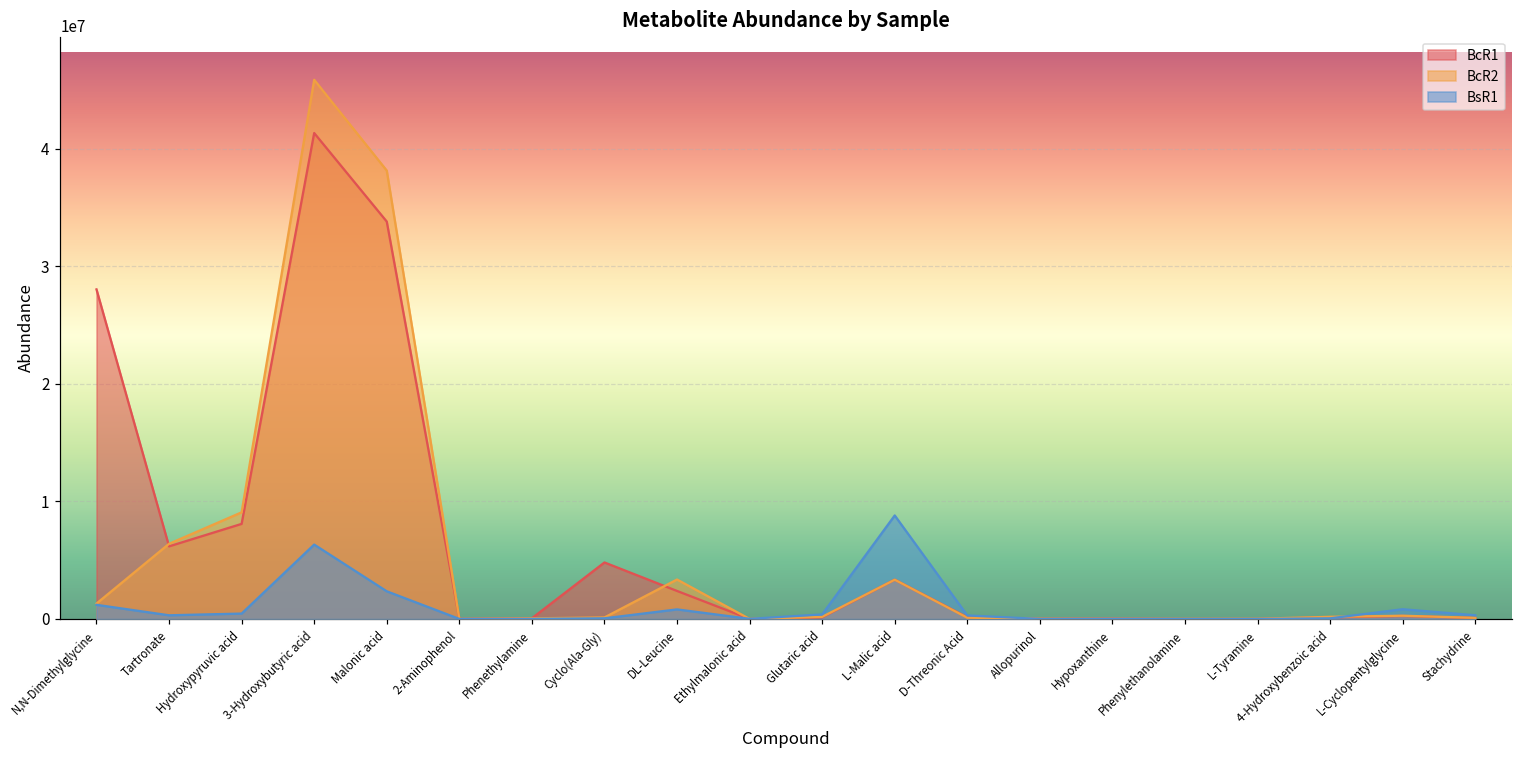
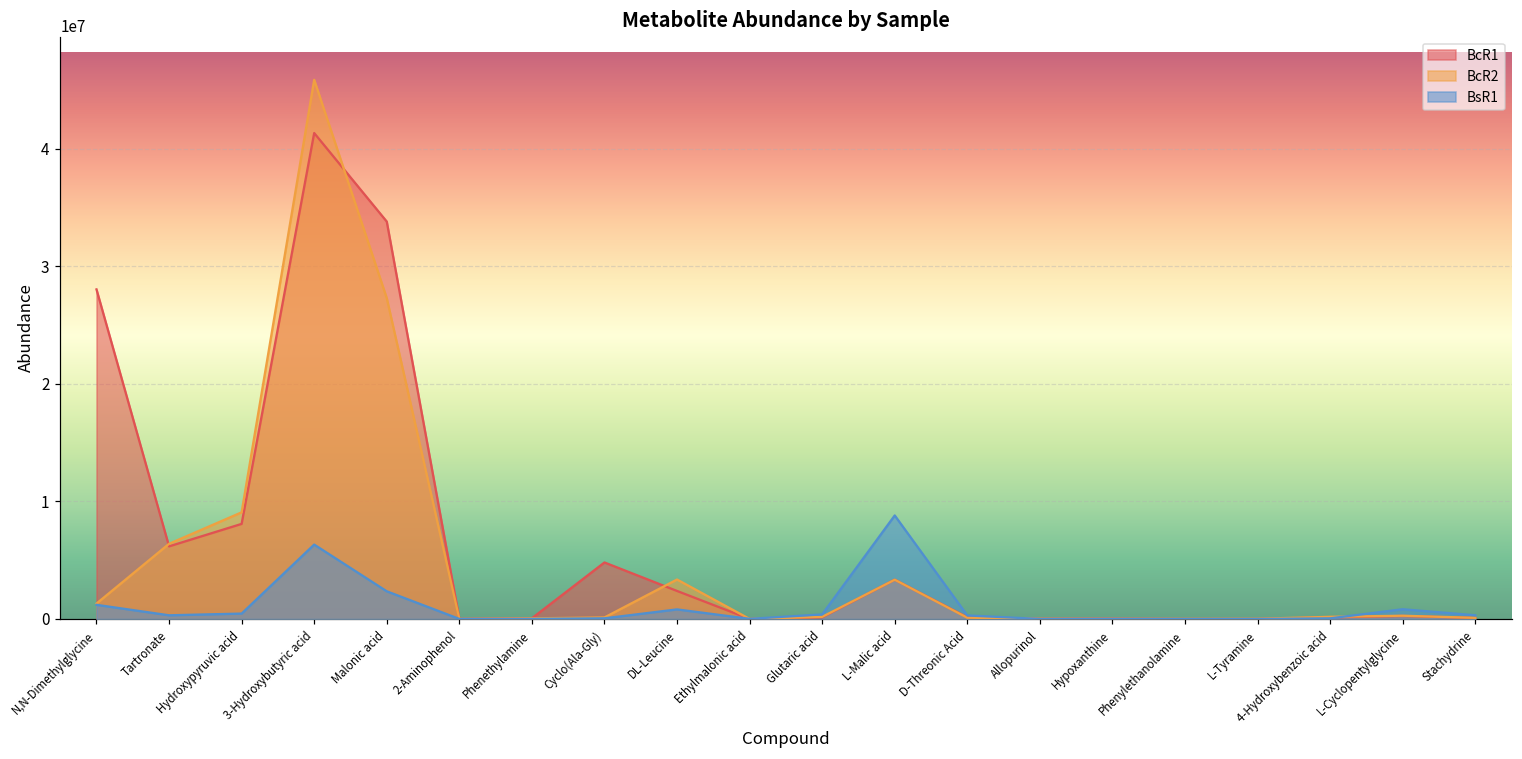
  {
    "BcR1": {
      "N,N-Dimethylglycine": 28000000,
      "Hydroxypyruvic acid": 8100000,
      "3-Hydroxybutyric acid": 41300000,
      "Malonic acid": 33800000,
      "Cyclo(Ala-Gly)": 4800000,
      "DL-Leucine": 2400000
    },
    "BcR2": {
      "Hydroxypyruvic acid": 9100000,
      "3-Hydroxybutyric acid": 45800000,
-     "Malonic acid": 38100000,
+     "Malonic acid": 27300000,
      "DL-Leucine": 3400000
    },
    "BsR1": {
      "Tartronate": 300000,
      "Hydroxypyruvic acid": 500000,
      "3-Hydroxybutyric acid": 6300000,
      "Malonic acid": 2400000,
      "DL-Leucine": 800000,
      "L-Malic acid": 8800000,
      "L-Cyclopentylglycine": 800000
    }
  }
